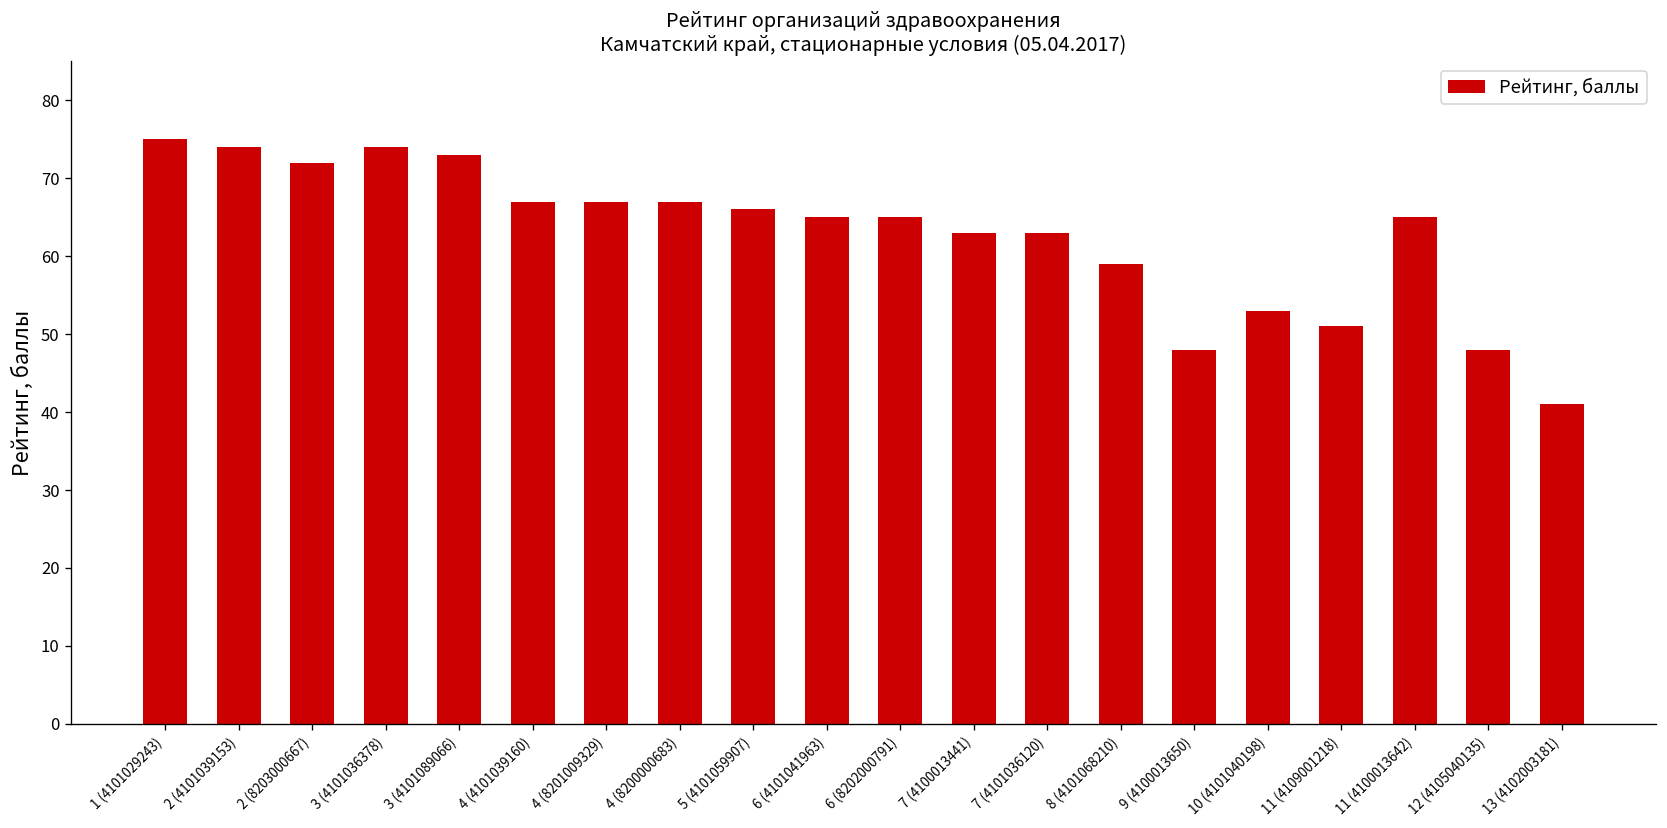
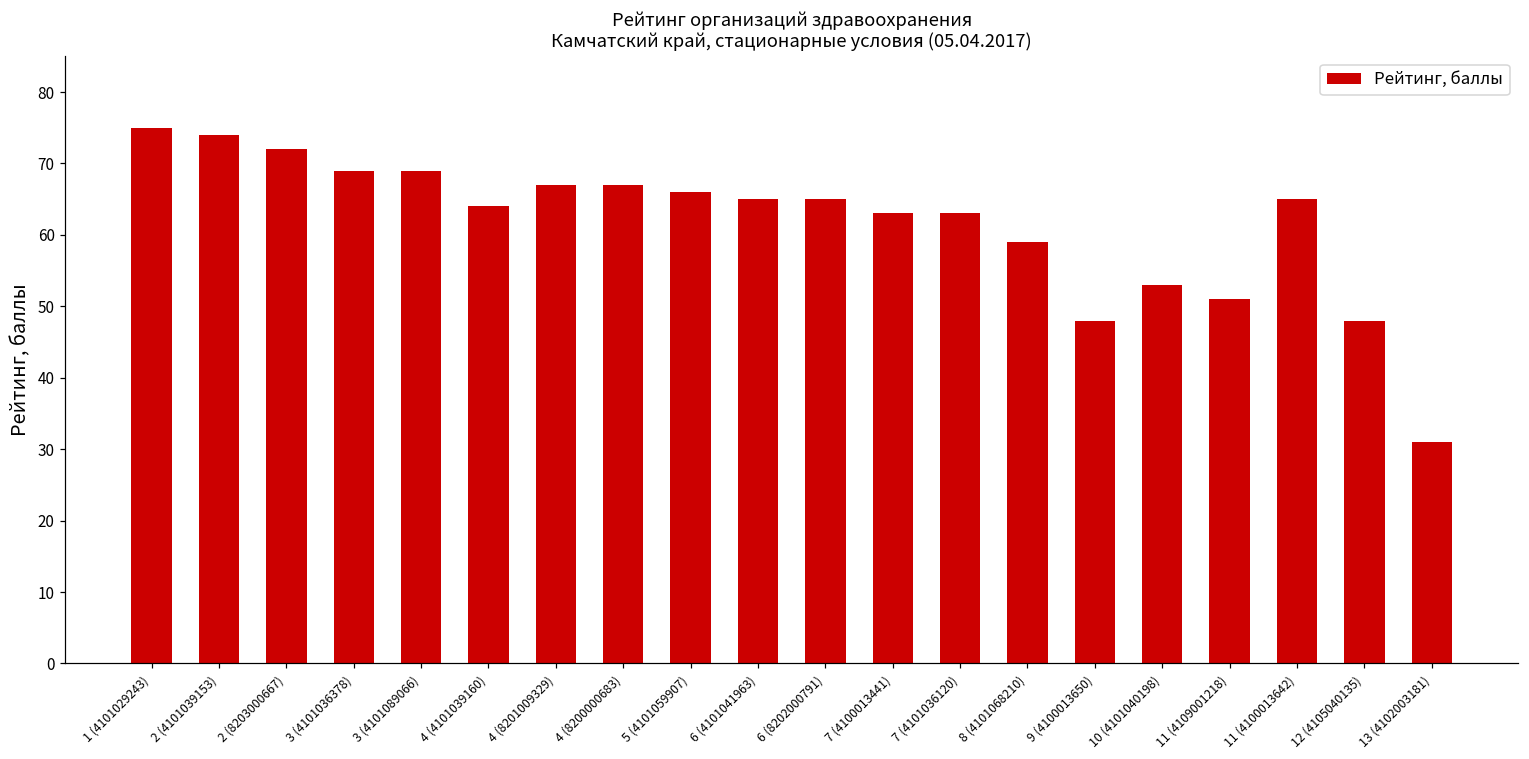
  {
    "1 (4101029243)": 75,
    "2 (4101039153)": 74,
    "2 (8203000667)": 72,
-   "3 (4101036378)": 74,
-   "3 (4101089066)": 73,
-   "4 (4101039160)": 67,
+   "3 (4101036378)": 69,
+   "3 (4101089066)": 69,
+   "4 (4101039160)": 64,
    "4 (8201009329)": 67,
    "4 (8200000683)": 67,
    "5 (4101059907)": 66,
    "6 (4101041963)": 65,
    "6 (8202000791)": 65,
    "7 (4100013441)": 63,
    "7 (4101036120)": 63,
    "8 (4101068210)": 59,
    "9 (4100013650)": 48,
    "10 (4101040198)": 53,
    "11 (4109001218)": 51,
    "11 (4100013642)": 65,
    "12 (4105040135)": 48,
-   "13 (4102003181)": 41
+   "13 (4102003181)": 31
  }
